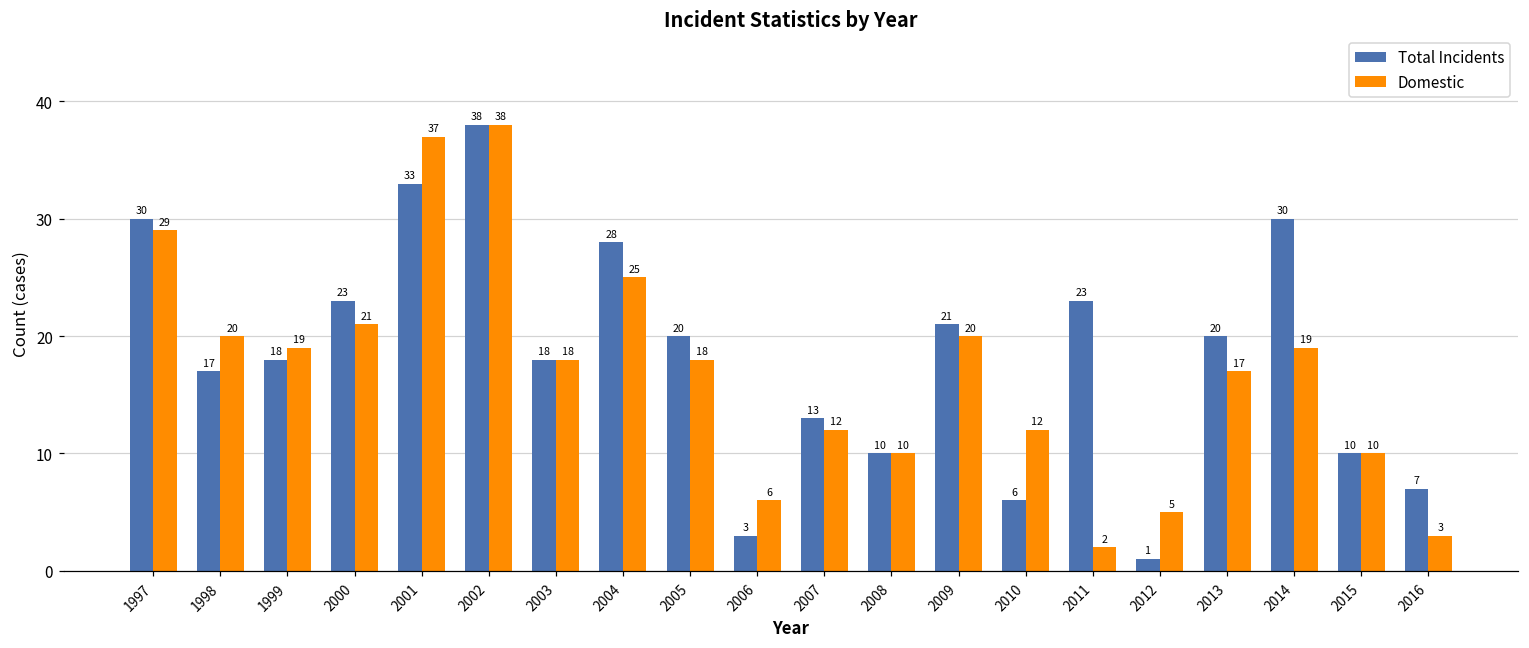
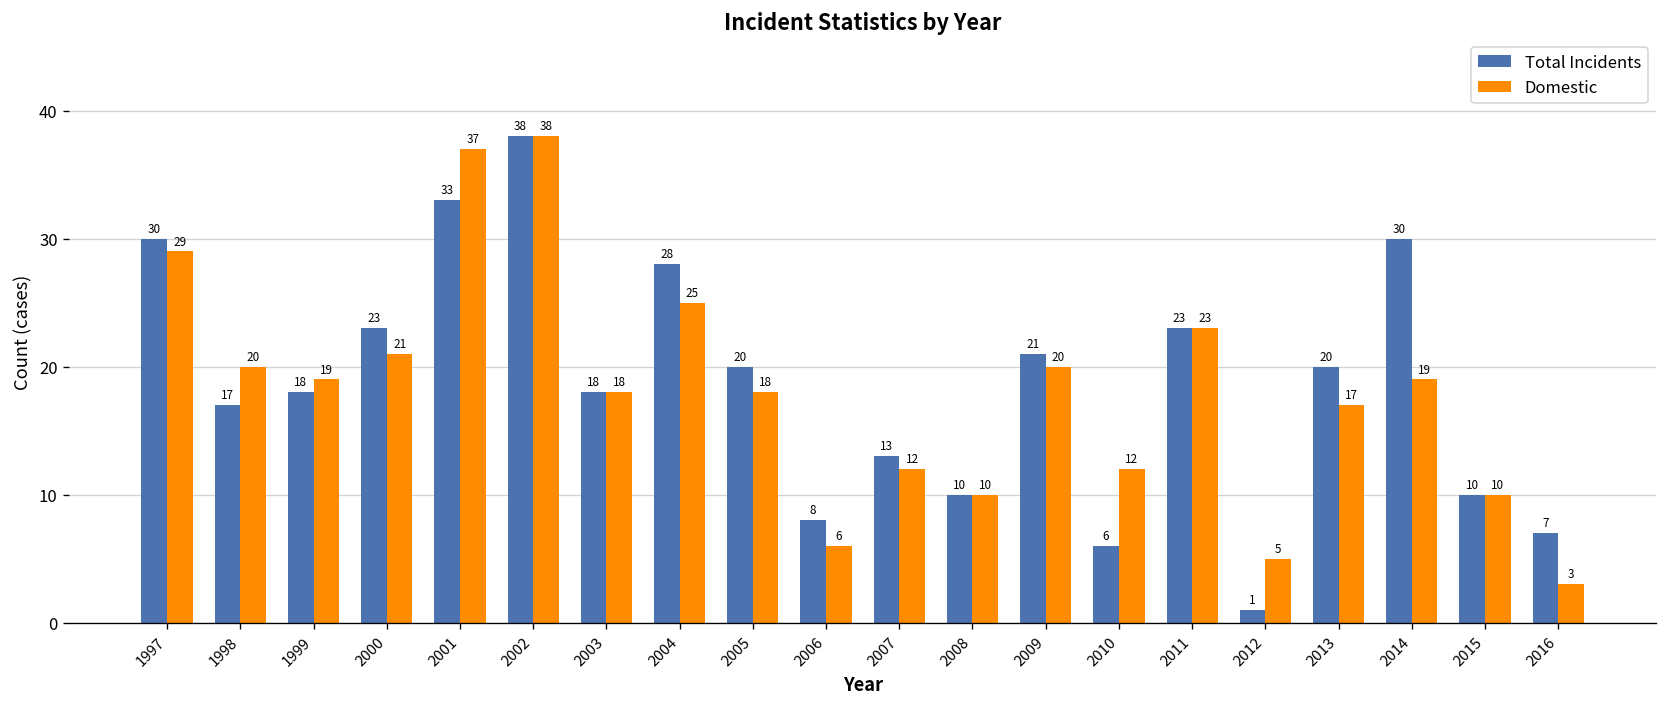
  {
    "Total Incidents": {
      "1997": 30,
      "1998": 17,
      "1999": 18,
      "2000": 23,
      "2001": 33,
      "2002": 38,
      "2003": 18,
      "2004": 28,
      "2005": 20,
-     "2006": 3,
+     "2006": 8,
      "2007": 13,
      "2008": 10,
      "2009": 21,
      "2010": 6,
      "2011": 23,
      "2012": 1,
      "2013": 20,
      "2014": 30,
      "2015": 10,
      "2016": 7
    },
    "Domestic": {
      "1997": 29,
      "1998": 20,
      "1999": 19,
      "2000": 21,
      "2001": 37,
      "2002": 38,
      "2003": 18,
      "2004": 25,
      "2005": 18,
      "2006": 6,
      "2007": 12,
      "2008": 10,
      "2009": 20,
      "2010": 12,
-     "2011": 2,
+     "2011": 23,
      "2012": 5,
      "2013": 17,
      "2014": 19,
      "2015": 10,
      "2016": 3
    }
  }
